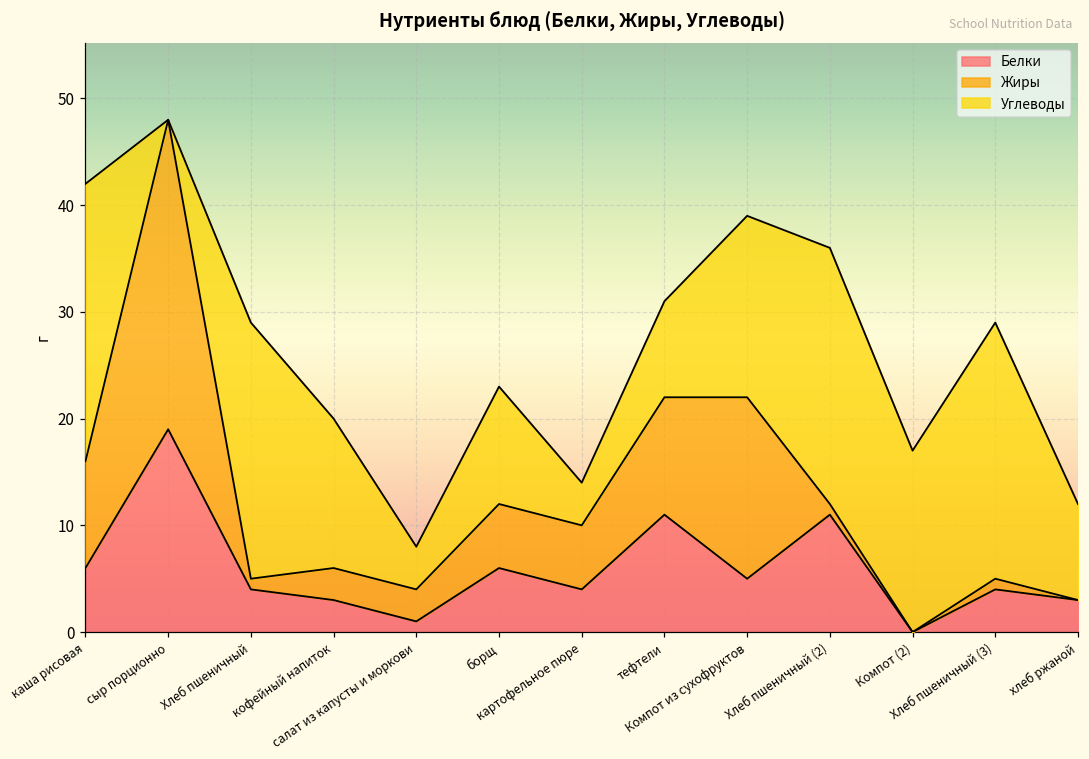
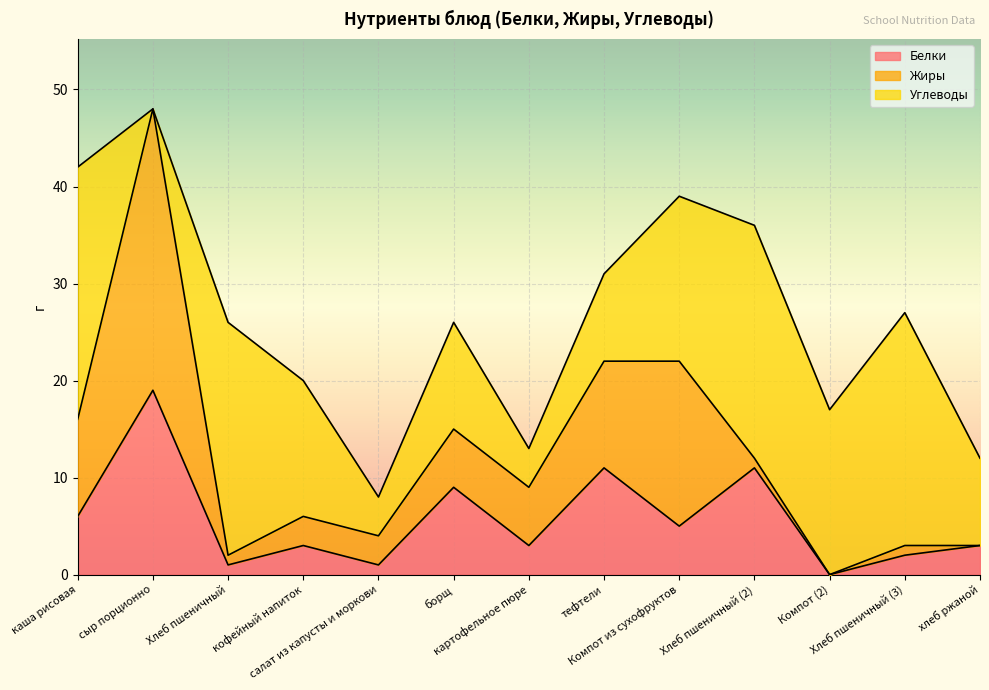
  {
    "Белки": {
      "каша рисовая": 6,
      "сыр порционно": 19,
-     "Хлеб пшеничный": 4,
+     "Хлеб пшеничный": 1,
      "кофейный напиток": 3,
      "салат из капусты и моркови": 1,
-     "борщ": 6,
-     "картофельное пюре": 4,
+     "борщ": 9,
+     "картофельное пюре": 3,
      "тефтели": 11,
      "Компот из сухофруктов": 5,
      "Хлеб пшеничный (2)": 11,
-     "Хлеб пшеничный (3)": 4
+     "Хлеб пшеничный (3)": 2
    }
  }
